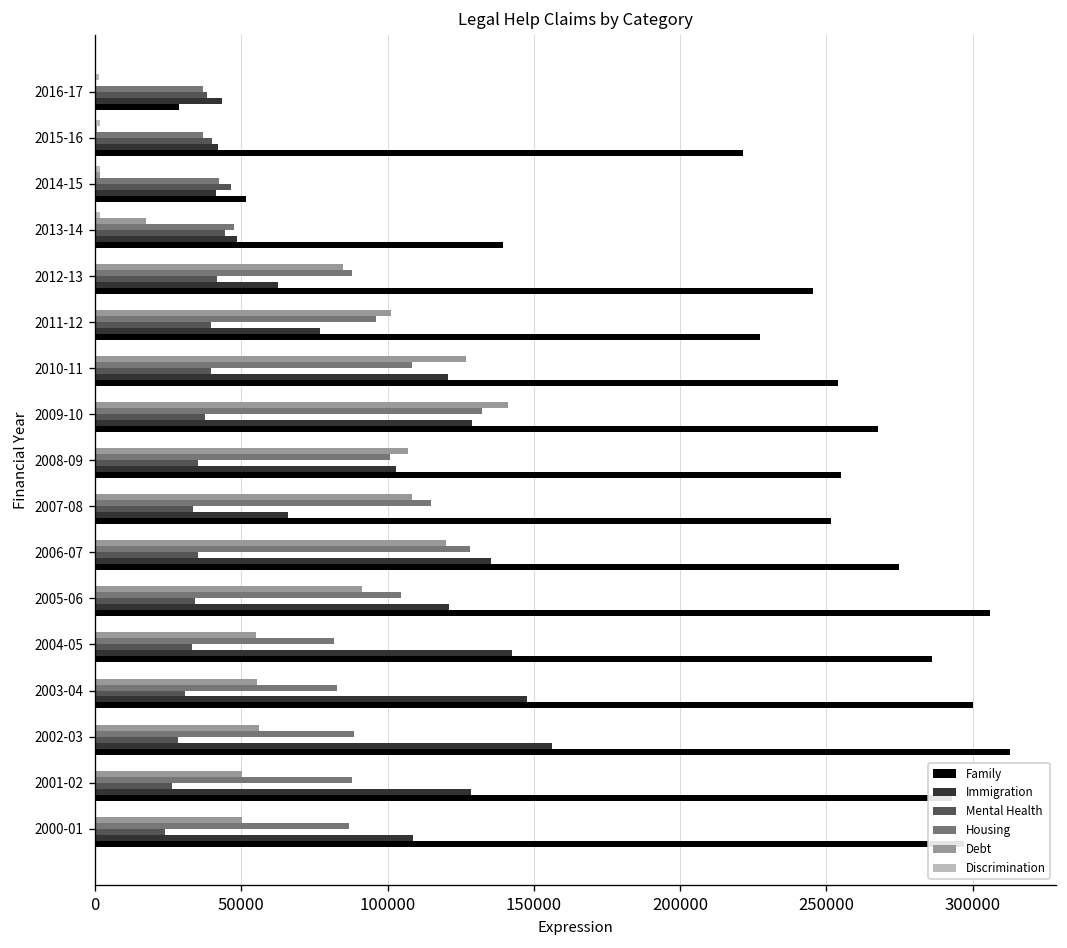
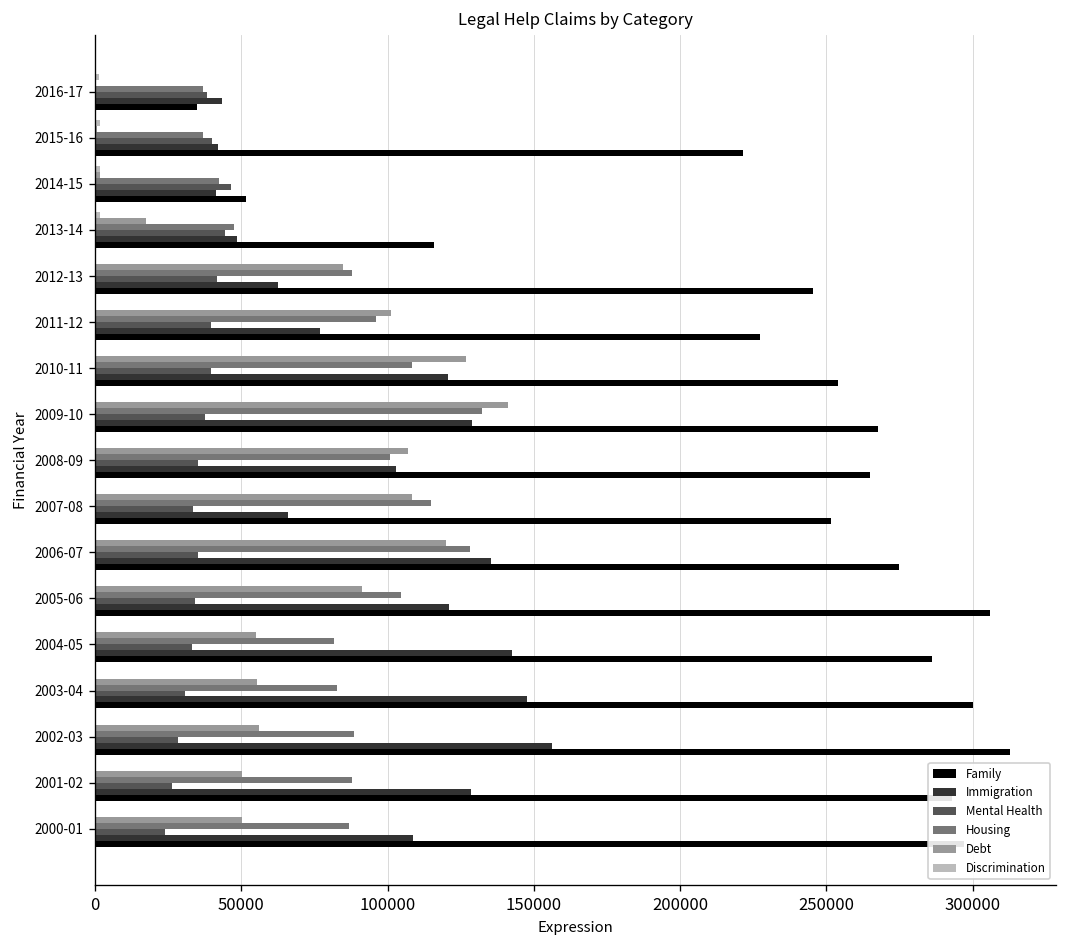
  {
    "Family": {
-     "2016-17": 29000,
+     "2016-17": 35000,
      "2015-16": 222000,
      "2014-15": 52000,
-     "2013-14": 140000,
+     "2013-14": 116000,
      "2012-13": 245000,
      "2011-12": 227000,
      "2010-11": 254000,
      "2009-10": 268000,
-     "2008-09": 255000,
+     "2008-09": 265000,
      "2007-08": 252000,
      "2006-07": 275000,
      "2005-06": 306000,
      "2004-05": 286000,
      "2003-04": 300000,
      "2002-03": 313000
    }
  }
